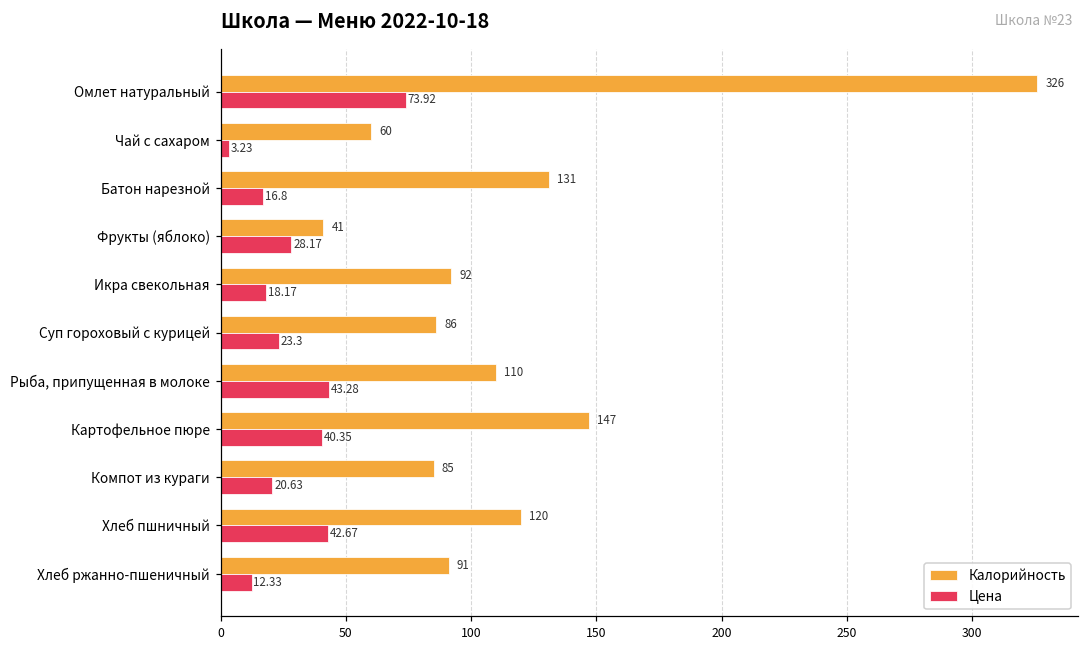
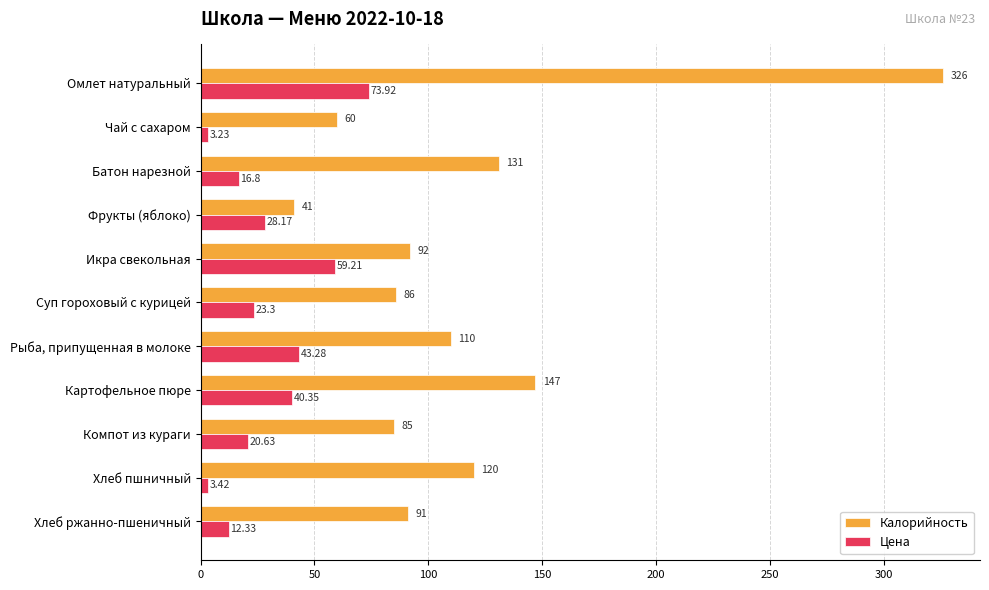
  {
    "Калорийность": {
      "Омлет натуральный": 326,
      "Чай с сахаром": 60,
      "Батон нарезной": 131,
      "Фрукты (яблоко)": 41,
      "Икра свекольная": 92,
      "Суп гороховый с курицей": 86,
      "Рыба, припущенная в молоке": 110,
      "Картофельное пюре": 147,
      "Компот из кураги": 85,
      "Хлеб пшничный": 120,
      "Хлеб ржанно-пшеничный": 91
    },
    "Цена": {
      "Омлет натуральный": 73.92,
      "Чай с сахаром": 3.23,
      "Батон нарезной": 16.8,
      "Фрукты (яблоко)": 28.17,
-     "Икра свекольная": 18.17,
+     "Икра свекольная": 59.21,
      "Суп гороховый с курицей": 23.3,
      "Рыба, припущенная в молоке": 43.28,
      "Картофельное пюре": 40.35,
      "Компот из кураги": 20.63,
-     "Хлеб пшничный": 42.67,
+     "Хлеб пшничный": 3.42,
      "Хлеб ржанно-пшеничный": 12.33
    }
  }
